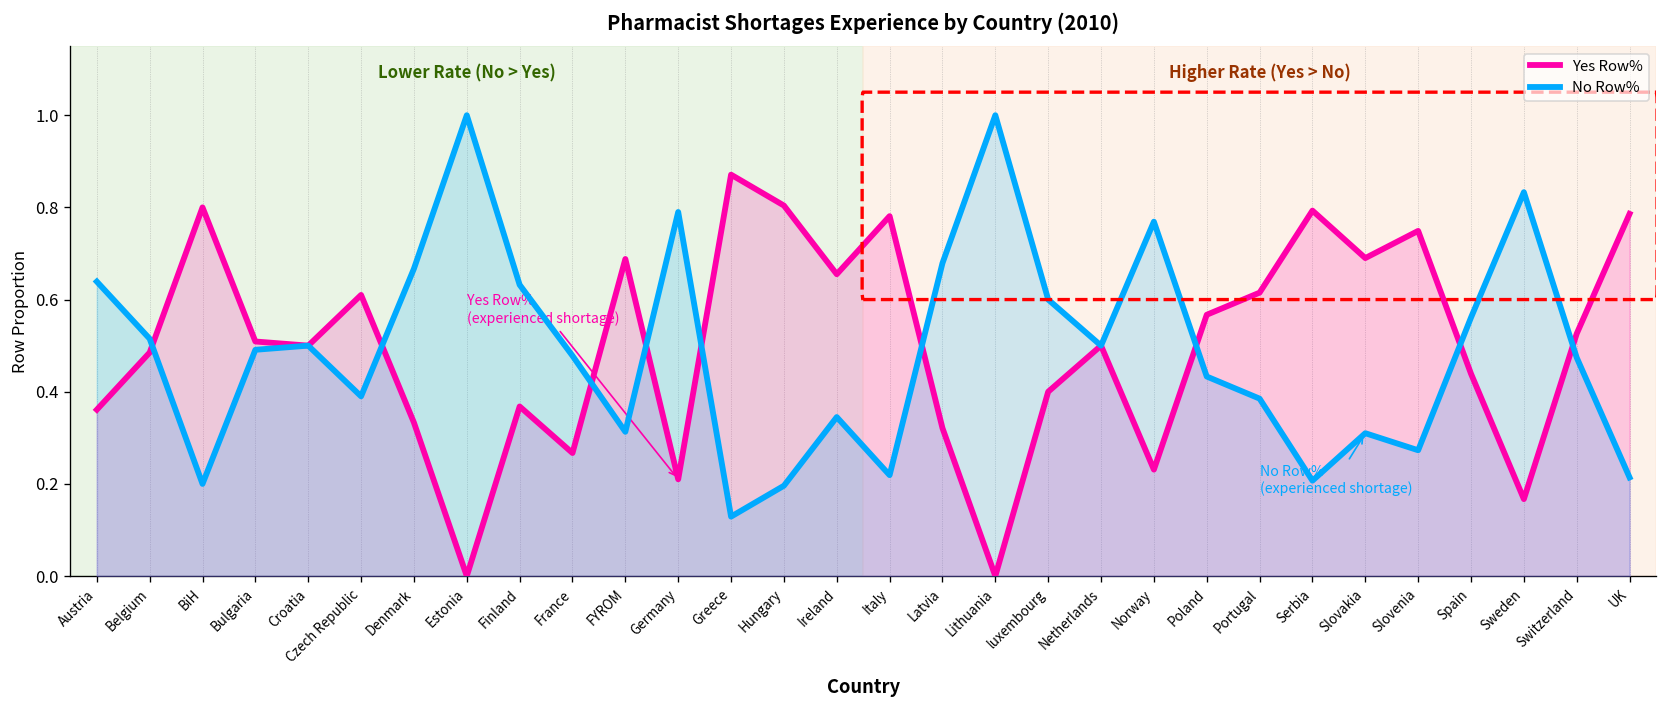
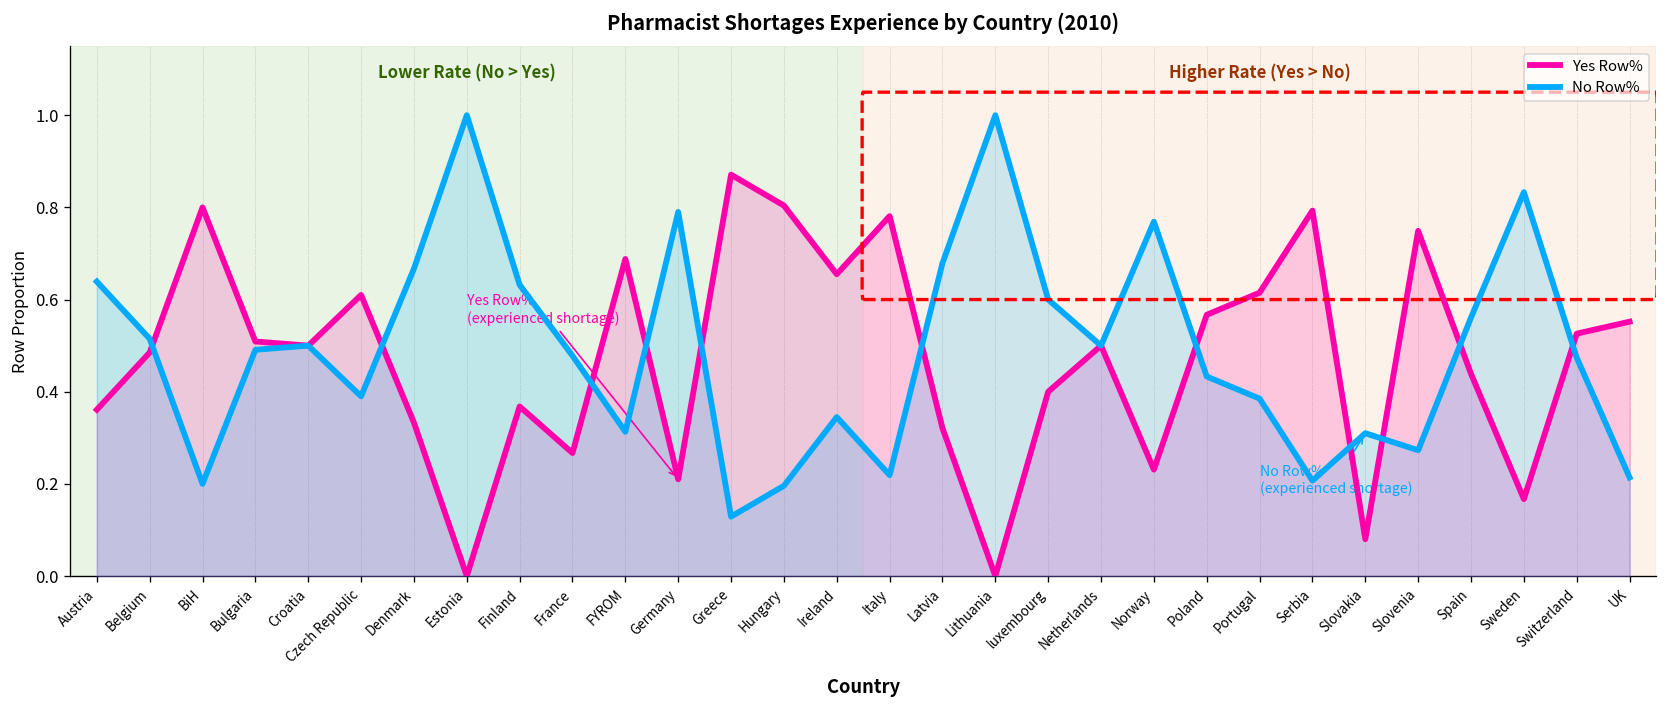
  {
    "Yes Row%": {
      "Austria": 0.36,
      "Belgium": 0.49,
      "BiH": 0.80,
      "Bulgaria": 0.51,
      "Czech Republic": 0.61,
      "Denmark": 0.33,
      "Estonia": 0.00,
      "Finland": 0.37,
      "France": 0.27,
      "FYROM": 0.69,
      "Germany": 0.21,
      "Greece": 0.87,
      "Hungary": 0.80,
      "Ireland": 0.66,
      "Italy": 0.78,
      "Latvia": 0.32,
      "Lithuania": 0.00,
      "luxembourg": 0.40,
      "Norway": 0.23,
      "Poland": 0.57,
      "Portugal": 0.62,
      "Serbia": 0.79,
-     "Slovakia": 0.69,
+     "Slovakia": 0.08,
      "Slovenia": 0.75,
      "Spain": 0.44,
      "Sweden": 0.17,
      "Switzerland": 0.53,
-     "UK": 0.79
+     "UK": 0.55
    },
    "No Row%": {
      "Austria": 0.64,
      "Belgium": 0.52,
      "BiH": 0.20,
      "Bulgaria": 0.49,
      "Czech Republic": 0.39,
      "Denmark": 0.67,
      "Estonia": 1.00,
      "Finland": 0.63,
      "France": 0.48,
      "FYROM": 0.31,
      "Germany": 0.79,
      "Greece": 0.13,
      "Hungary": 0.20,
      "Ireland": 0.35,
      "Italy": 0.22,
      "Latvia": 0.68,
      "Lithuania": 1.00,
      "luxembourg": 0.60,
      "Norway": 0.77,
      "Poland": 0.43,
      "Portugal": 0.39,
      "Serbia": 0.21,
      "Slovakia": 0.31,
      "Slovenia": 0.27,
      "Spain": 0.56,
      "Sweden": 0.83,
      "Switzerland": 0.47,
      "UK": 0.21
    }
  }
